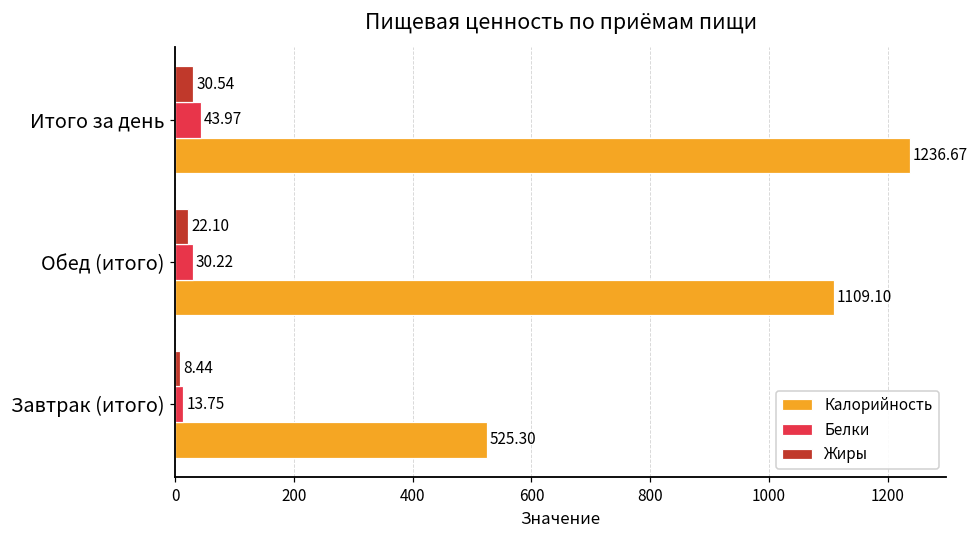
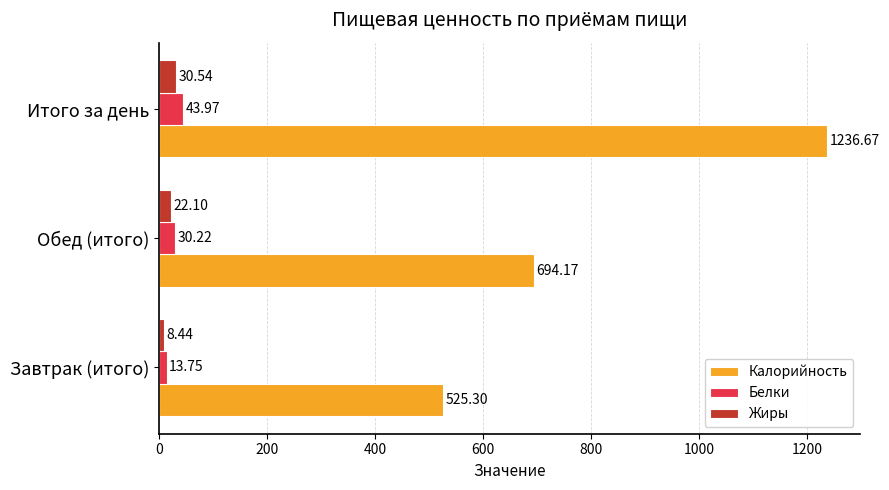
  {
    "Калорийность": {
      "Итого за день": 1236.67,
-     "Обед (итого)": 1109.10,
+     "Обед (итого)": 694.17,
      "Завтрак (итого)": 525.30
    }
  }
